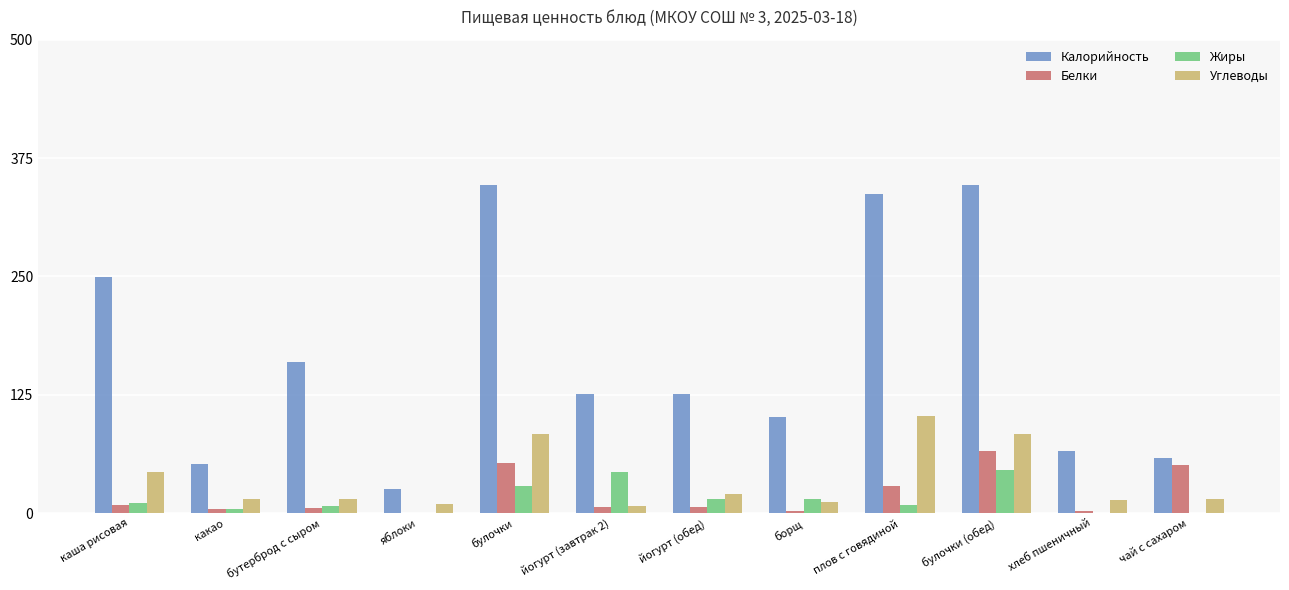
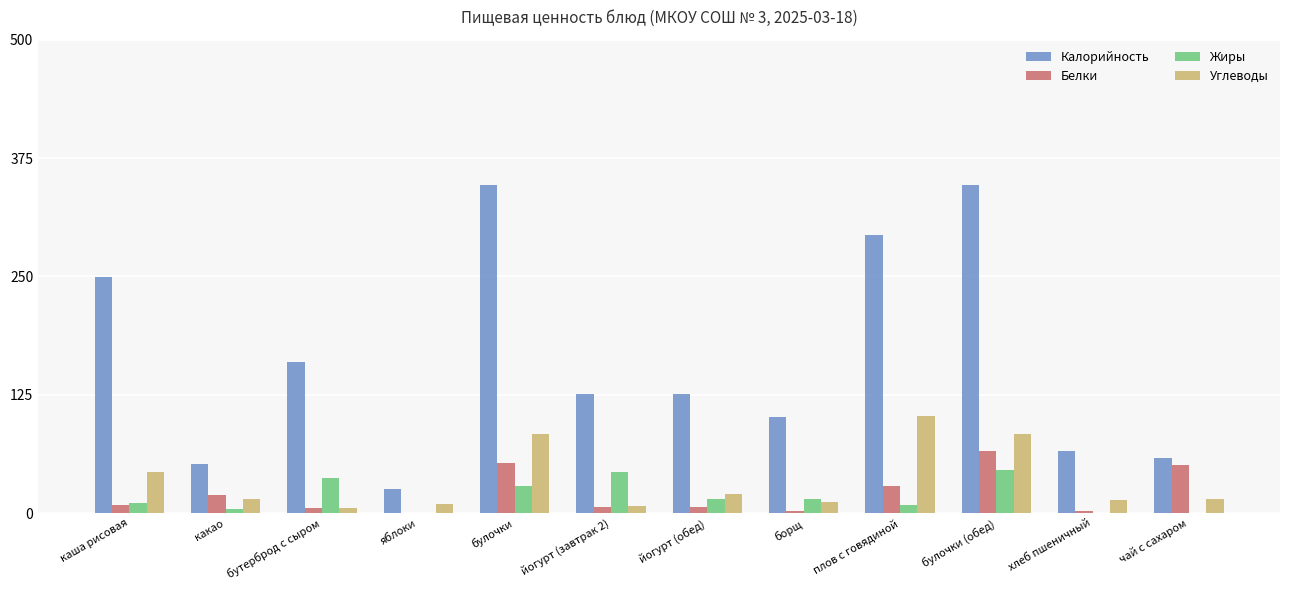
  {
    "Калорийность": {
      "каша рисовая": 250,
      "какао": 50,
      "бутерброд с сыром": 160,
      "яблоки": 30,
      "булочки": 350,
      "йогурт (завтрак 2)": 130,
      "йогурт (обед)": 130,
      "борщ": 100,
-     "плов с говядиной": 340,
+     "плов с говядиной": 290,
      "булочки (обед)": 350,
      "хлеб пшеничный": 70,
      "чай с сахаром": 60
    },
    "Белки": {
      "каша рисовая": 10,
-     "какао": 0,
+     "какао": 20,
      "бутерброд с сыром": 10,
      "яблоки": 0,
      "булочки": 50,
      "йогурт (завтрак 2)": 10,
      "йогурт (обед)": 10,
      "плов с говядиной": 30,
      "булочки (обед)": 70,
      "чай с сахаром": 50
    },
    "Жиры": {
      "каша рисовая": 10,
      "какао": 0,
-     "бутерброд с сыром": 10,
+     "бутерброд с сыром": 40,
      "яблоки": 0,
      "булочки": 30,
      "йогурт (завтрак 2)": 40,
      "йогурт (обед)": 20,
      "борщ": 20,
      "плов с говядиной": 10,
      "булочки (обед)": 50,
      "хлеб пшеничный": 0,
      "чай с сахаром": 0
    },
    "Углеводы": {
      "каша рисовая": 40,
      "какао": 20,
-     "бутерброд с сыром": 20,
+     "бутерброд с сыром": 10,
      "яблоки": 10,
      "булочки": 80,
      "йогурт (завтрак 2)": 10,
      "йогурт (обед)": 20,
      "борщ": 10,
      "плов с говядиной": 100,
      "булочки (обед)": 80,
      "хлеб пшеничный": 10,
      "чай с сахаром": 20
    }
  }
